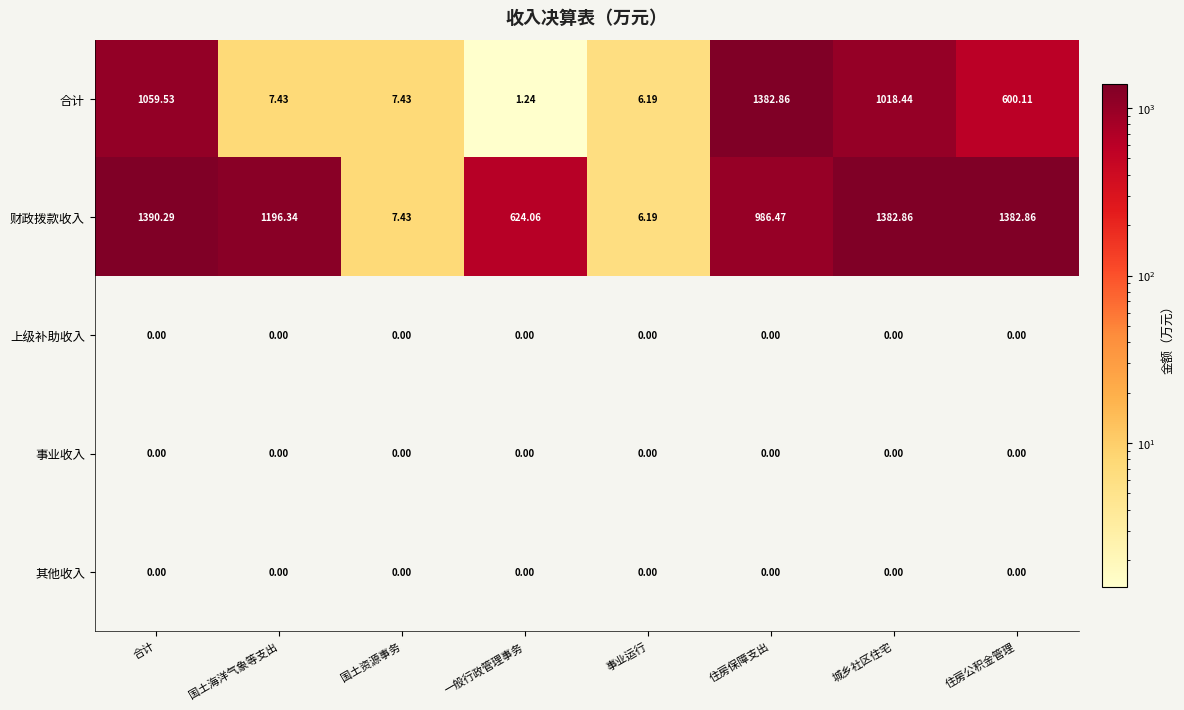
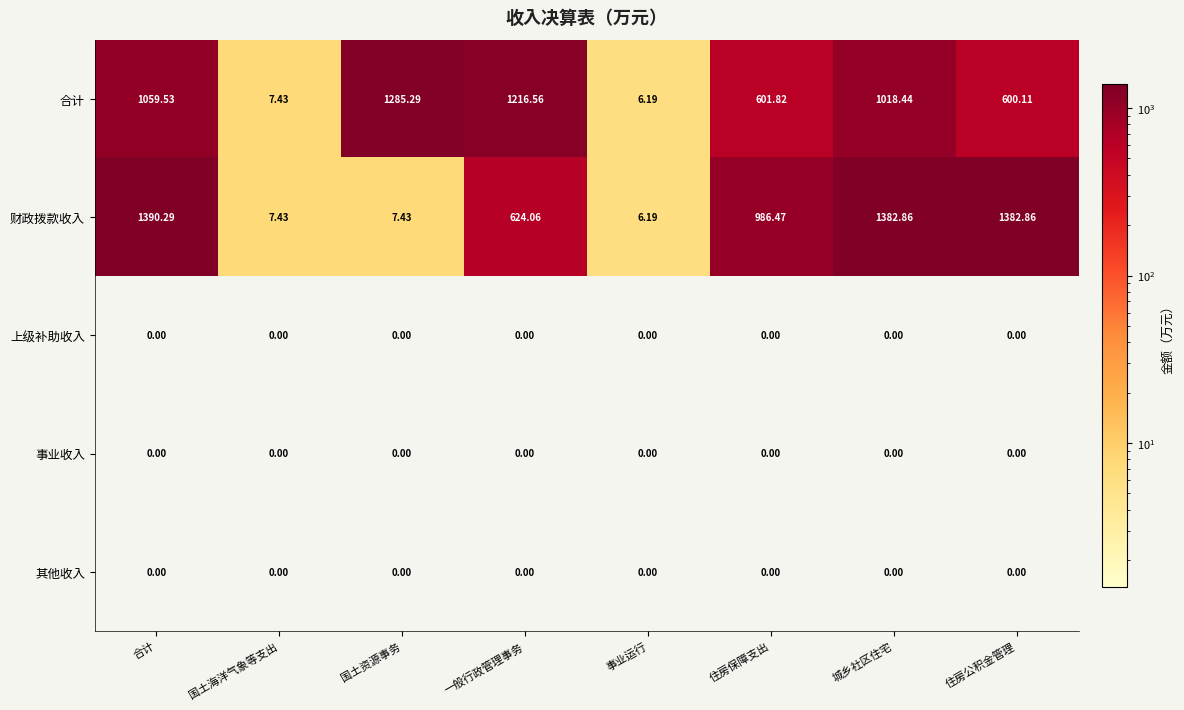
  {
    "合计": {
      "合计": 1059.53,
      "国土海洋气象等支出": 7.43,
-     "国土资源事务": 7.43,
-     "一般行政管理事务": 1.24,
+     "国土资源事务": 1285.29,
+     "一般行政管理事务": 1216.56,
      "事业运行": 6.19,
-     "住房保障支出": 1382.86,
+     "住房保障支出": 601.82,
      "城乡社区住宅": 1018.44,
      "住房公积金管理": 600.11
    },
    "财政拨款收入": {
      "合计": 1390.29,
-     "国土海洋气象等支出": 1196.34,
+     "国土海洋气象等支出": 7.43,
      "国土资源事务": 7.43,
      "一般行政管理事务": 624.06,
      "事业运行": 6.19,
      "住房保障支出": 986.47,
      "城乡社区住宅": 1382.86,
      "住房公积金管理": 1382.86
    },
    "上级补助收入": {
      "合计": 0.00,
      "国土海洋气象等支出": 0.00,
      "国土资源事务": 0.00,
      "一般行政管理事务": 0.00,
      "事业运行": 0.00,
      "住房保障支出": 0.00,
      "城乡社区住宅": 0.00,
      "住房公积金管理": 0.00
    },
    "事业收入": {
      "合计": 0.00,
      "国土海洋气象等支出": 0.00,
      "国土资源事务": 0.00,
      "一般行政管理事务": 0.00,
      "事业运行": 0.00,
      "住房保障支出": 0.00,
      "城乡社区住宅": 0.00,
      "住房公积金管理": 0.00
    },
    "其他收入": {
      "合计": 0.00,
      "国土海洋气象等支出": 0.00,
      "国土资源事务": 0.00,
      "一般行政管理事务": 0.00,
      "事业运行": 0.00,
      "住房保障支出": 0.00,
      "城乡社区住宅": 0.00,
      "住房公积金管理": 0.00
    }
  }
